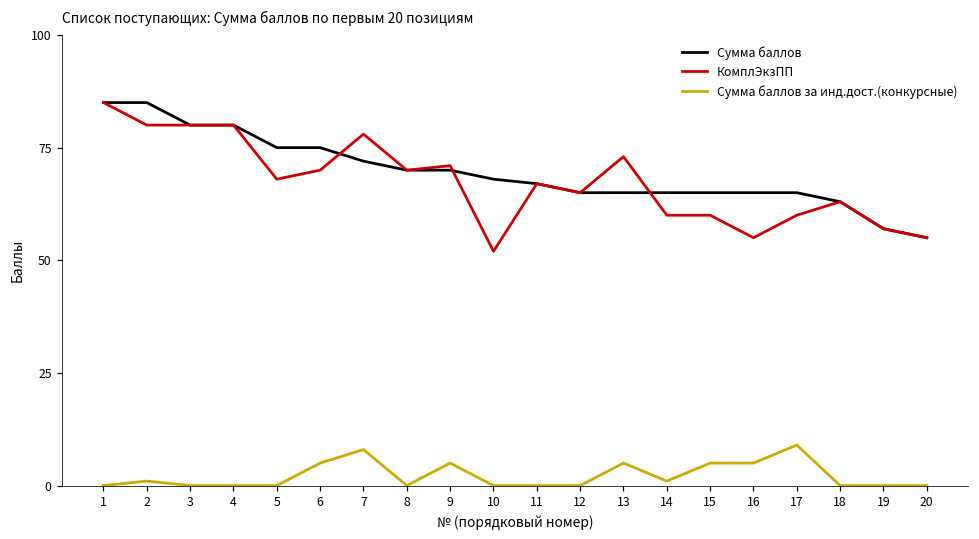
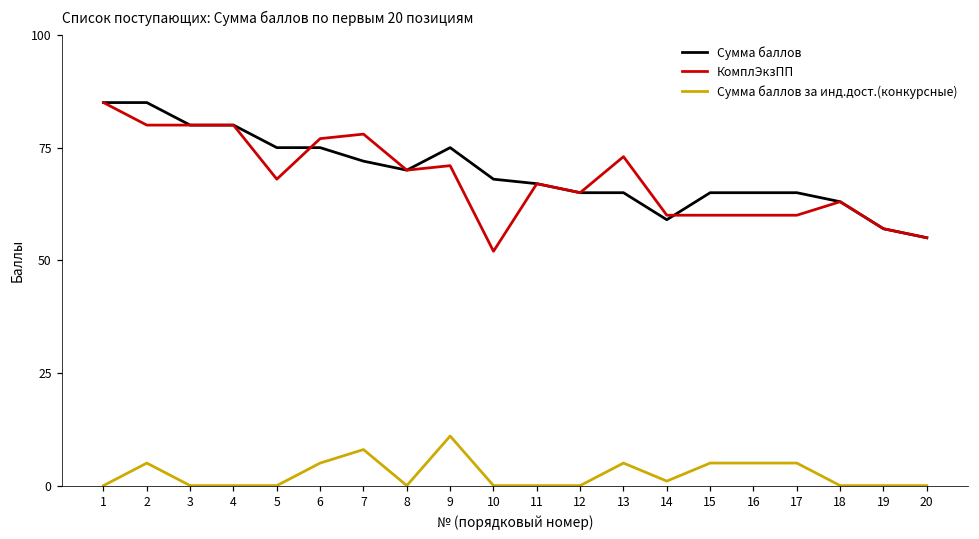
  {
    "Сумма баллов": {
      "2": 85,
      "5": 75,
      "6": 75,
      "7": 72,
-     "9": 70,
+     "9": 75,
      "10": 68,
      "13": 65,
-     "14": 65,
+     "14": 59,
      "15": 65,
      "16": 65,
      "17": 65
    },
    "КомплЭкзПП": {
      "2": 80,
      "5": 68,
-     "6": 70,
+     "6": 77,
      "7": 78,
      "9": 71,
      "10": 52,
      "13": 73,
      "14": 60,
      "15": 60,
-     "16": 55,
+     "16": 60,
      "17": 60
    },
    "Сумма баллов за инд.дост.(конкурсные)": {
      "1": 0,
-     "2": 1,
+     "2": 5,
      "3": 0,
      "4": 0,
      "5": 0,
      "6": 5,
      "7": 8,
      "8": 0,
-     "9": 5,
+     "9": 11,
      "10": 0,
      "11": 0,
      "12": 0,
      "13": 5,
      "14": 1,
      "15": 5,
      "16": 5,
-     "17": 9,
+     "17": 5,
      "18": 0,
      "19": 0,
      "20": 0
    }
  }
